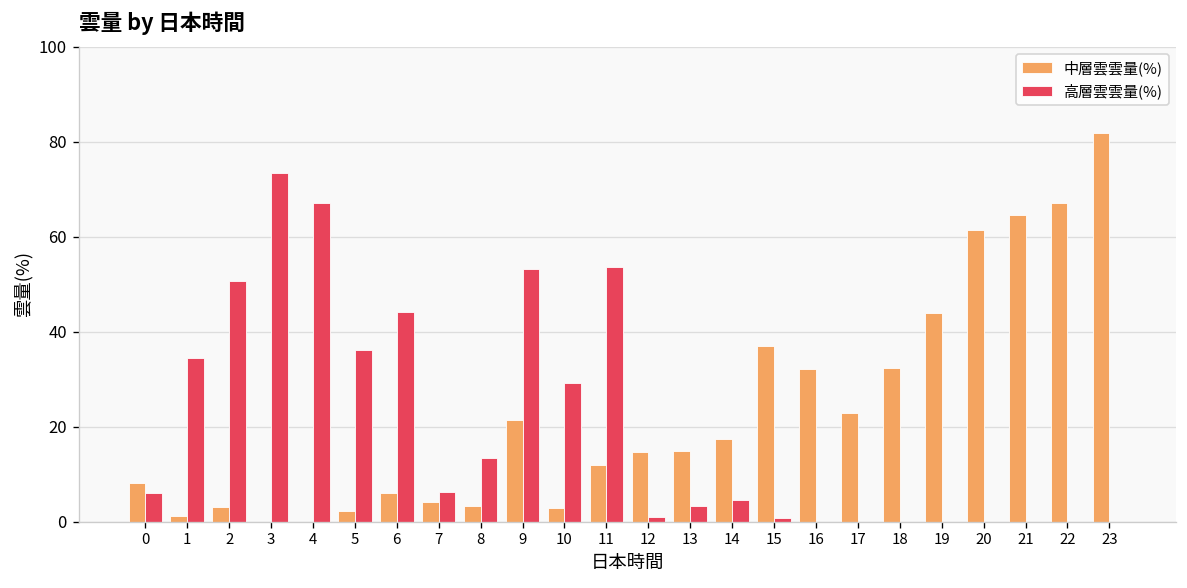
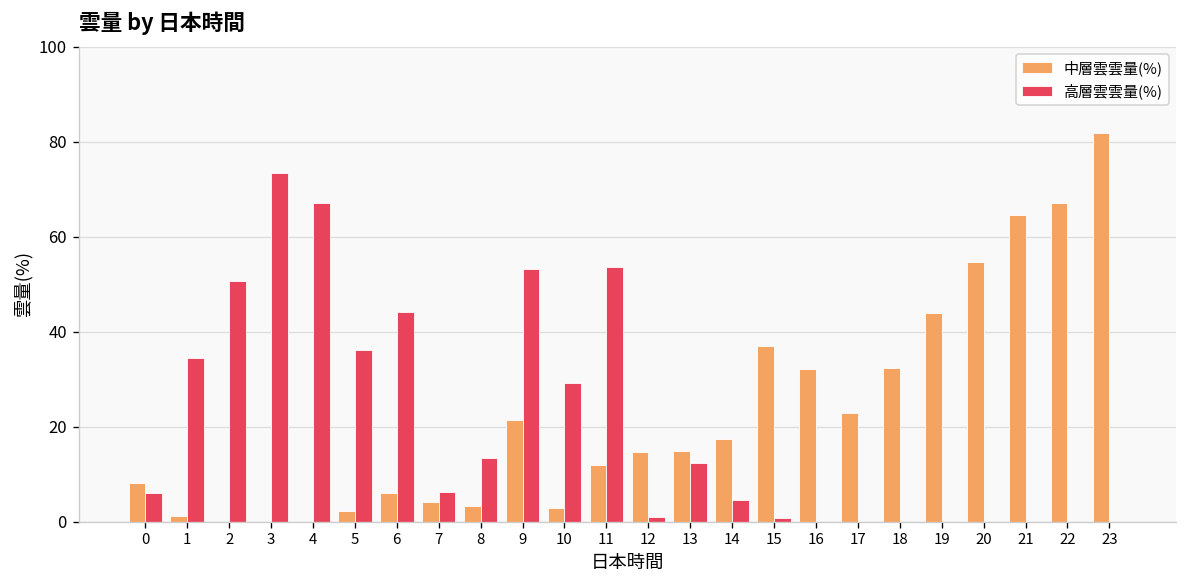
  {
    "中層雲雲量(%)": {
      "0": 8,
      "1": 1,
-     "2": 3,
+     "2": 0,
      "3": 0,
      "4": 0,
      "5": 2,
      "6": 6,
      "7": 4,
      "8": 3,
      "9": 21,
      "10": 3,
      "11": 12,
      "12": 15,
      "13": 15,
      "14": 17,
      "15": 37,
      "16": 32,
      "17": 23,
      "18": 32,
      "19": 44,
-     "20": 61,
+     "20": 55,
      "21": 65,
      "22": 67,
      "23": 82
    },
    "高層雲雲量(%)": {
      "0": 6,
      "1": 34,
      "2": 51,
      "3": 73,
      "4": 67,
      "5": 36,
      "6": 44,
      "7": 6,
      "8": 14,
      "9": 53,
      "10": 29,
      "11": 54,
      "12": 1,
-     "13": 3,
+     "13": 12,
      "14": 5,
      "15": 1,
      "16": 0,
      "17": 0,
      "18": 0,
      "19": 0,
      "20": 0,
      "21": 0,
      "22": 0,
      "23": 0
    }
  }
